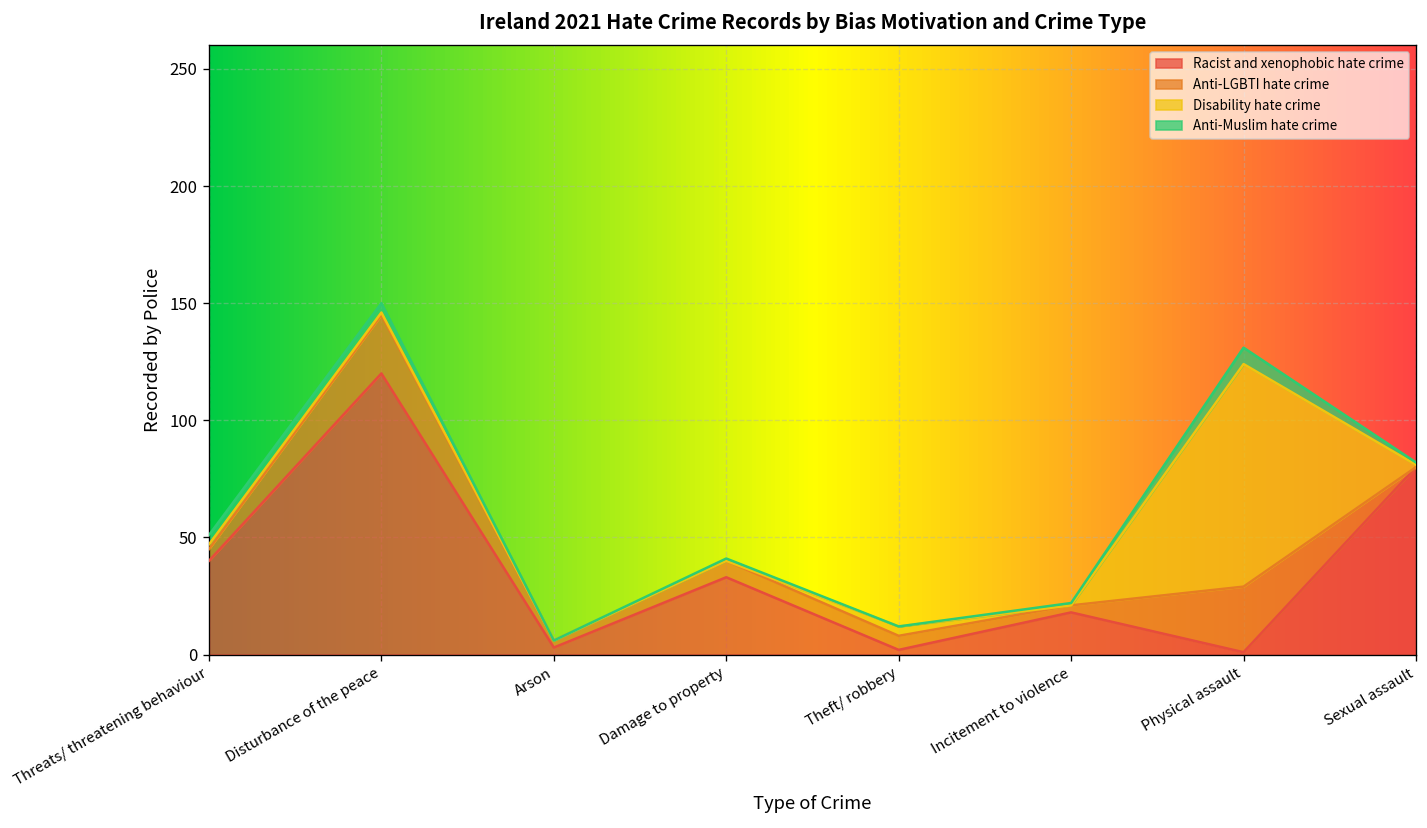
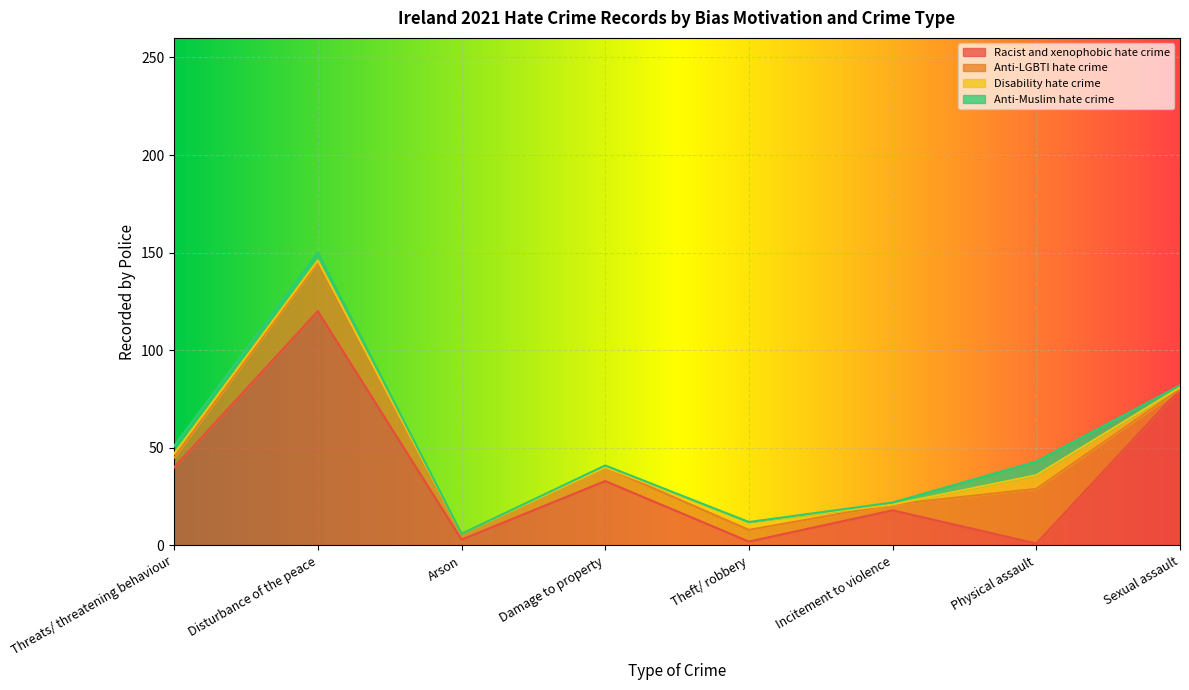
  {
    "Disability hate crime": {
      "Threats/ threatening behaviour": 2,
-     "Physical assault": 95
+     "Physical assault": 7
    },
    "Anti-Muslim hate crime": {
      "Threats/ threatening behaviour": 4,
      "Disturbance of the peace": 4,
      "Physical assault": 7
    }
  }
